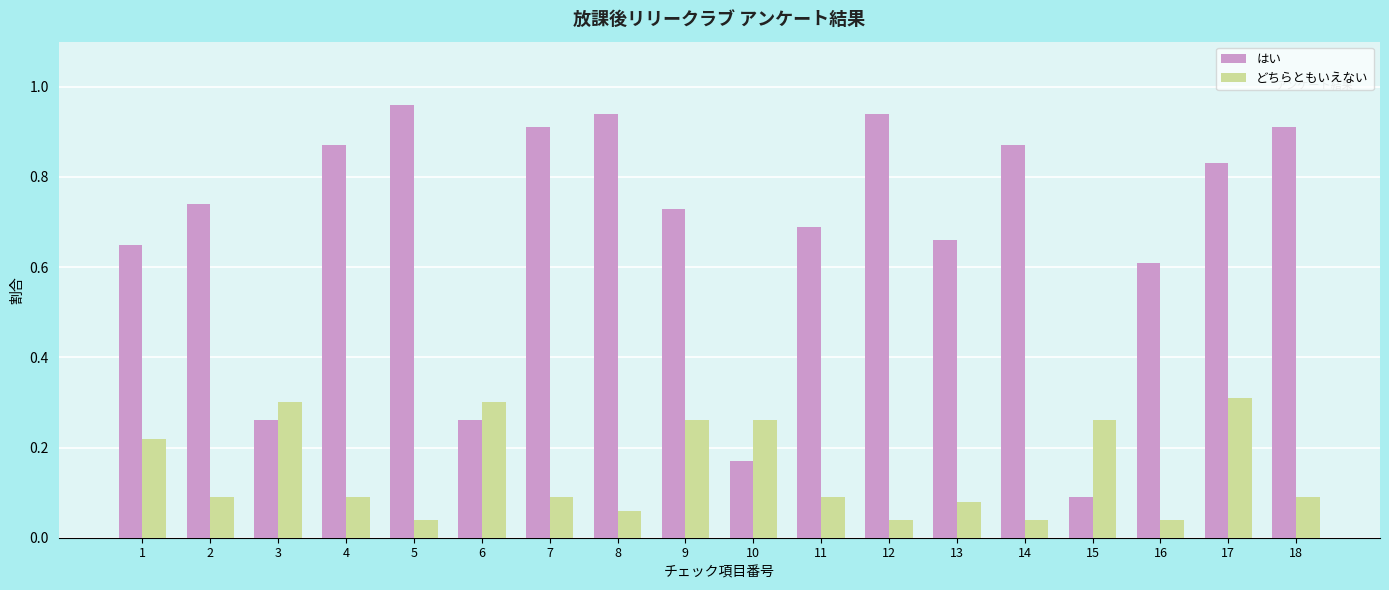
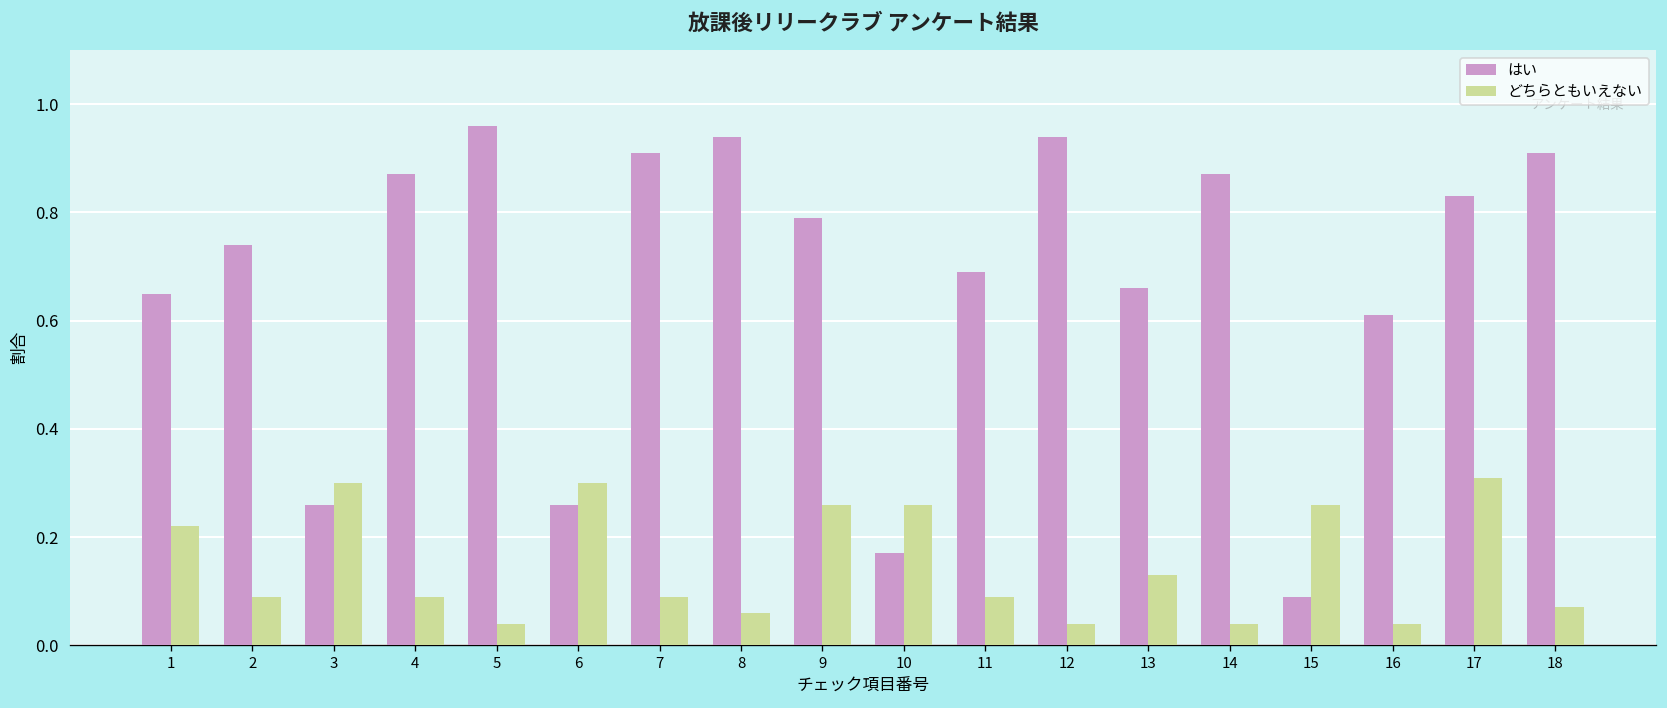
  {
    "はい": {
      "1": 0.65,
      "2": 0.74,
      "3": 0.26,
      "4": 0.87,
      "5": 0.96,
      "6": 0.26,
      "7": 0.91,
      "8": 0.94,
-     "9": 0.73,
+     "9": 0.79,
      "10": 0.17,
      "11": 0.69,
      "12": 0.94,
      "13": 0.66,
      "14": 0.87,
      "15": 0.09,
      "16": 0.61,
      "17": 0.83,
      "18": 0.91
    },
    "どちらともいえない": {
      "1": 0.22,
      "2": 0.09,
      "3": 0.30,
      "4": 0.09,
      "5": 0.04,
      "6": 0.30,
      "7": 0.09,
      "8": 0.06,
      "9": 0.26,
      "10": 0.26,
      "11": 0.09,
      "12": 0.04,
-     "13": 0.08,
+     "13": 0.13,
      "14": 0.04,
      "15": 0.26,
      "16": 0.04,
      "17": 0.31,
-     "18": 0.09
+     "18": 0.07
    }
  }
